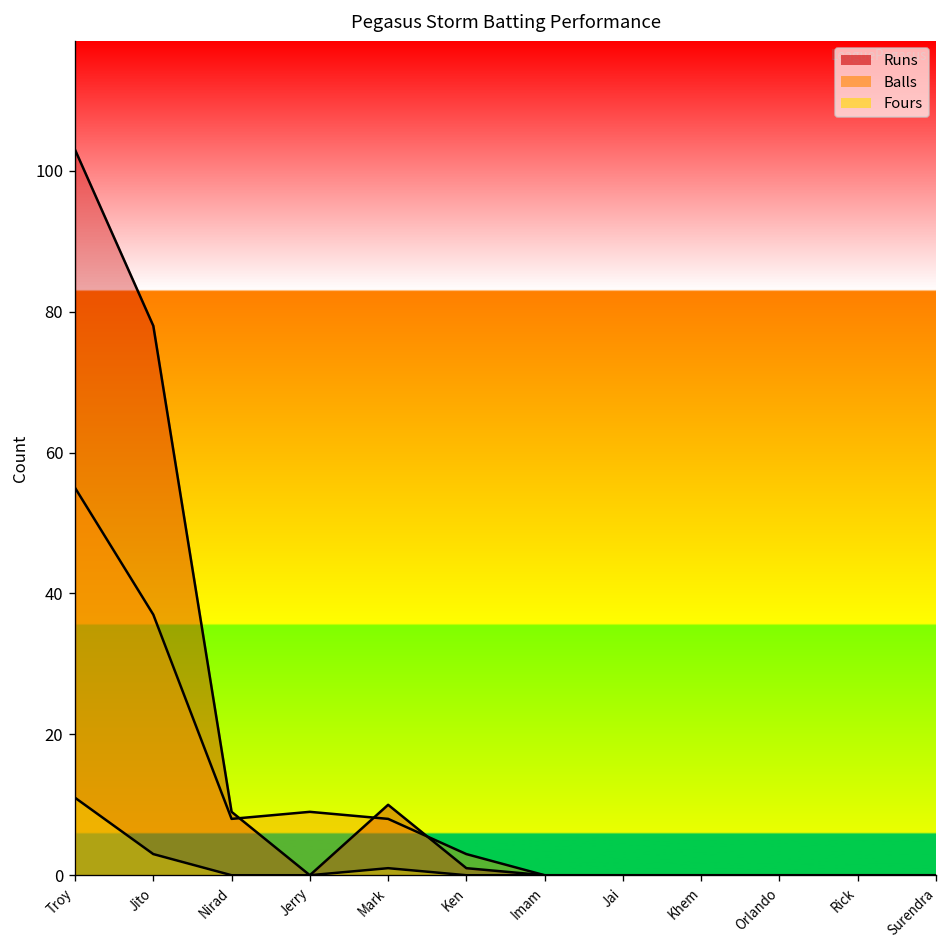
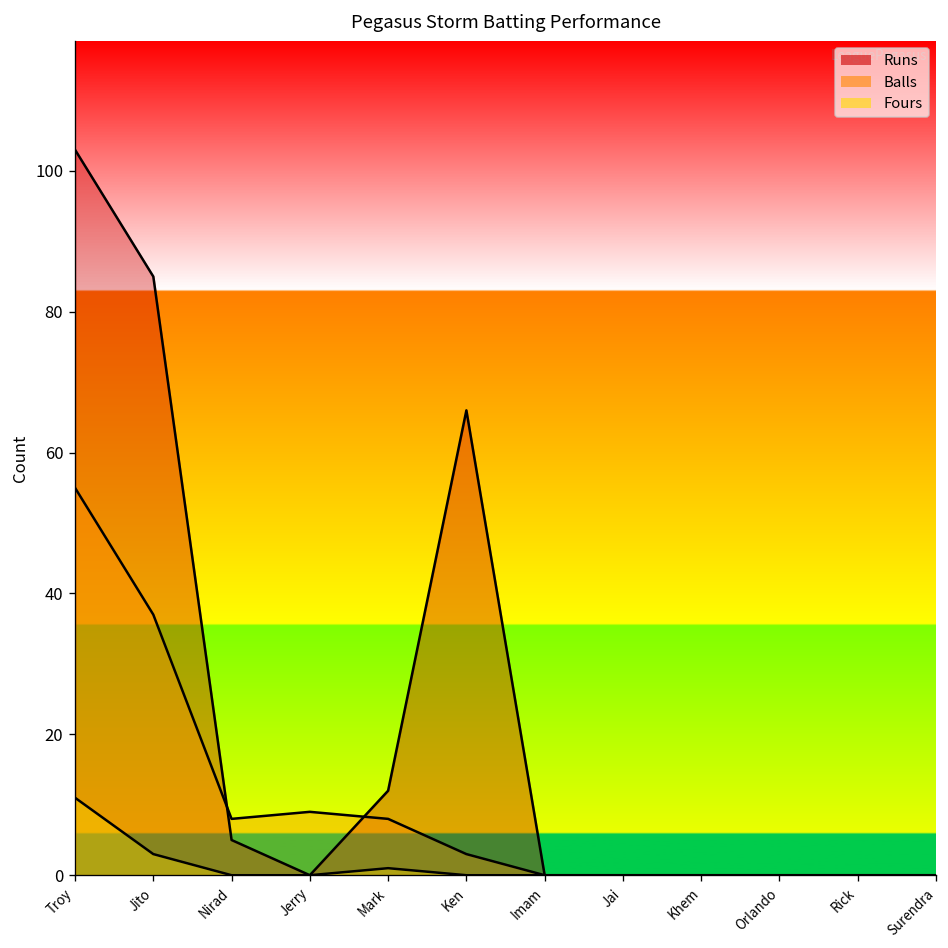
  {
    "Runs": {
      "Troy": 103,
-     "Jito": 78,
-     "Nirad": 9,
-     "Mark": 10,
-     "Ken": 1
+     "Jito": 85,
+     "Nirad": 5,
+     "Mark": 12,
+     "Ken": 66
    }
  }
